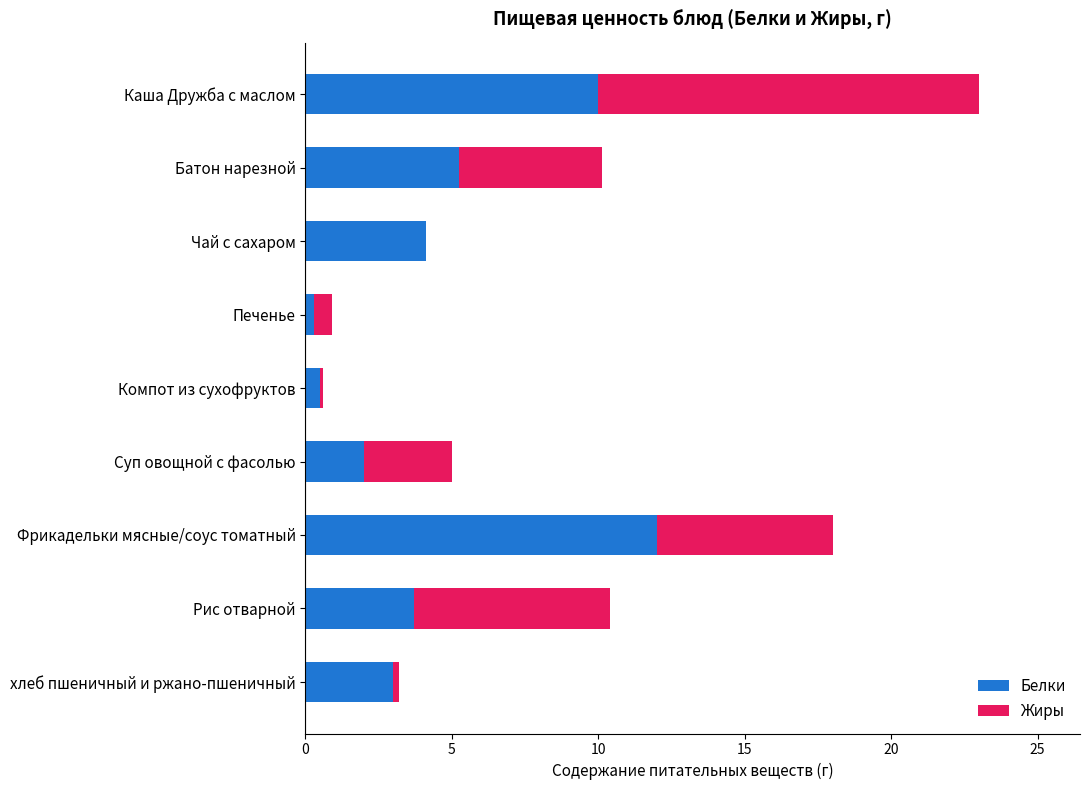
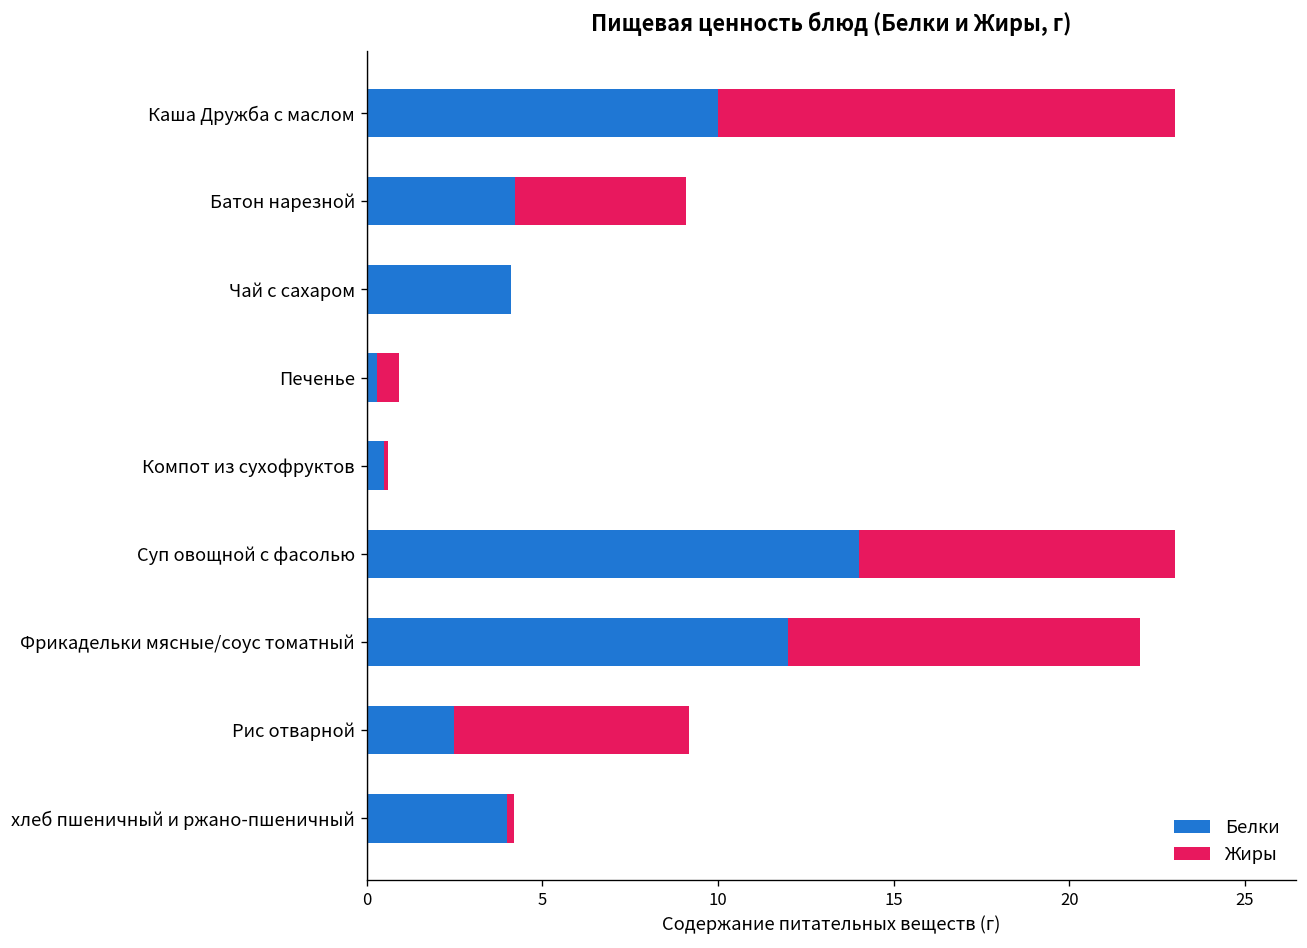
  {
    "Белки": {
      "Каша Дружба с маслом": 10.0,
-     "Батон нарезной": 5.3,
+     "Батон нарезной": 4.2,
      "Чай с сахаром": 4.1,
      "Печенье": 0.3,
      "Компот из сухофруктов": 0.5,
-     "Суп овощной с фасолью": 2,
+     "Суп овощной с фасолью": 14,
      "Фрикадельки мясные/соус томатный": 12.0,
-     "Рис отварной": 3.7,
-     "хлеб пшеничный и ржано-пшеничный": 3
+     "Рис отварной": 2.5,
+     "хлеб пшеничный и ржано-пшеничный": 4
    },
    "Жиры": {
      "Каша Дружба с маслом": 13,
      "Батон нарезной": 4.9,
      "Чай с сахаром": 0,
      "Печенье": 0.6,
      "Компот из сухофруктов": 0.1,
-     "Суп овощной с фасолью": 3,
-     "Фрикадельки мясные/соус томатный": 6,
+     "Суп овощной с фасолью": 9,
+     "Фрикадельки мясные/соус томатный": 10,
      "Рис отварной": 6.7,
      "хлеб пшеничный и ржано-пшеничный": 0.2
    }
  }
